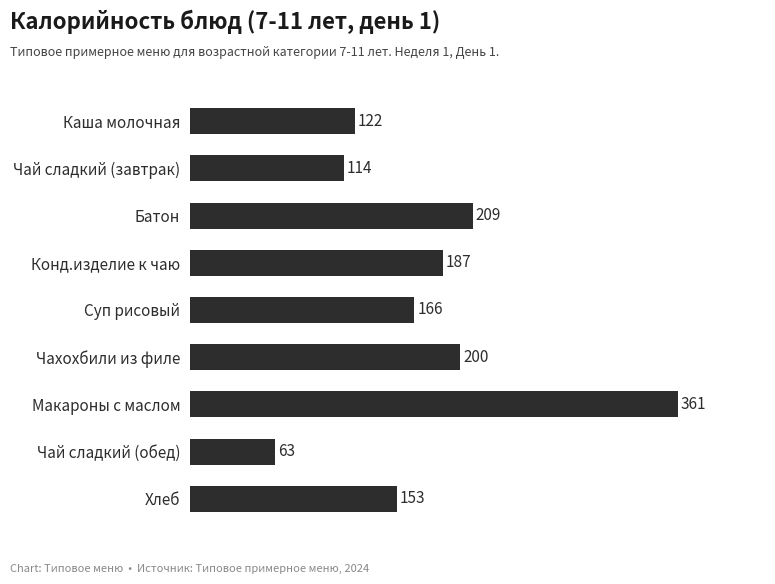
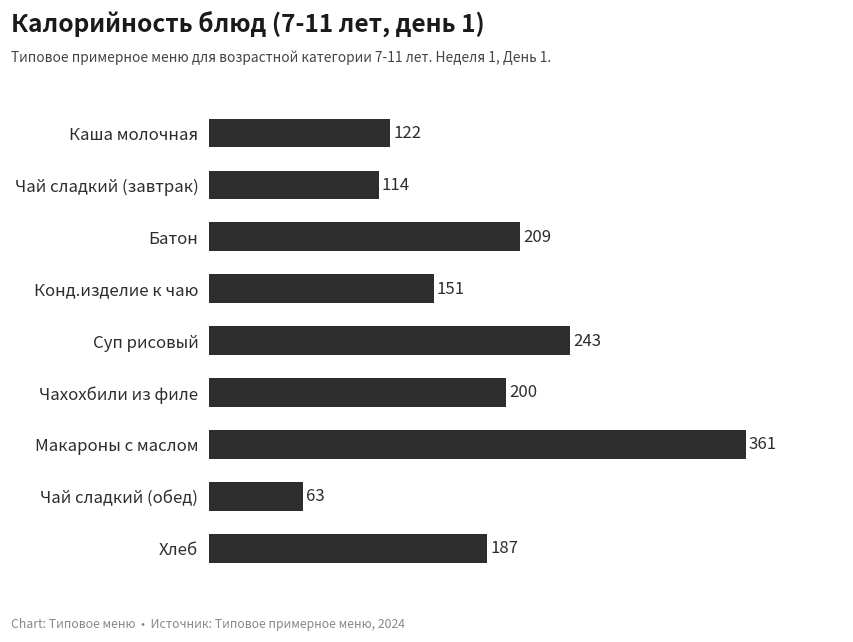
  {
    "Каша молочная": 122,
    "Чай сладкий (завтрак)": 114,
    "Батон": 209,
-   "Конд.изделие к чаю": 187,
-   "Суп рисовый": 166,
+   "Конд.изделие к чаю": 151,
+   "Суп рисовый": 243,
    "Чахохбили из филе": 200,
    "Макароны с маслом": 361,
    "Чай сладкий (обед)": 63,
-   "Хлеб": 153
+   "Хлеб": 187
  }
